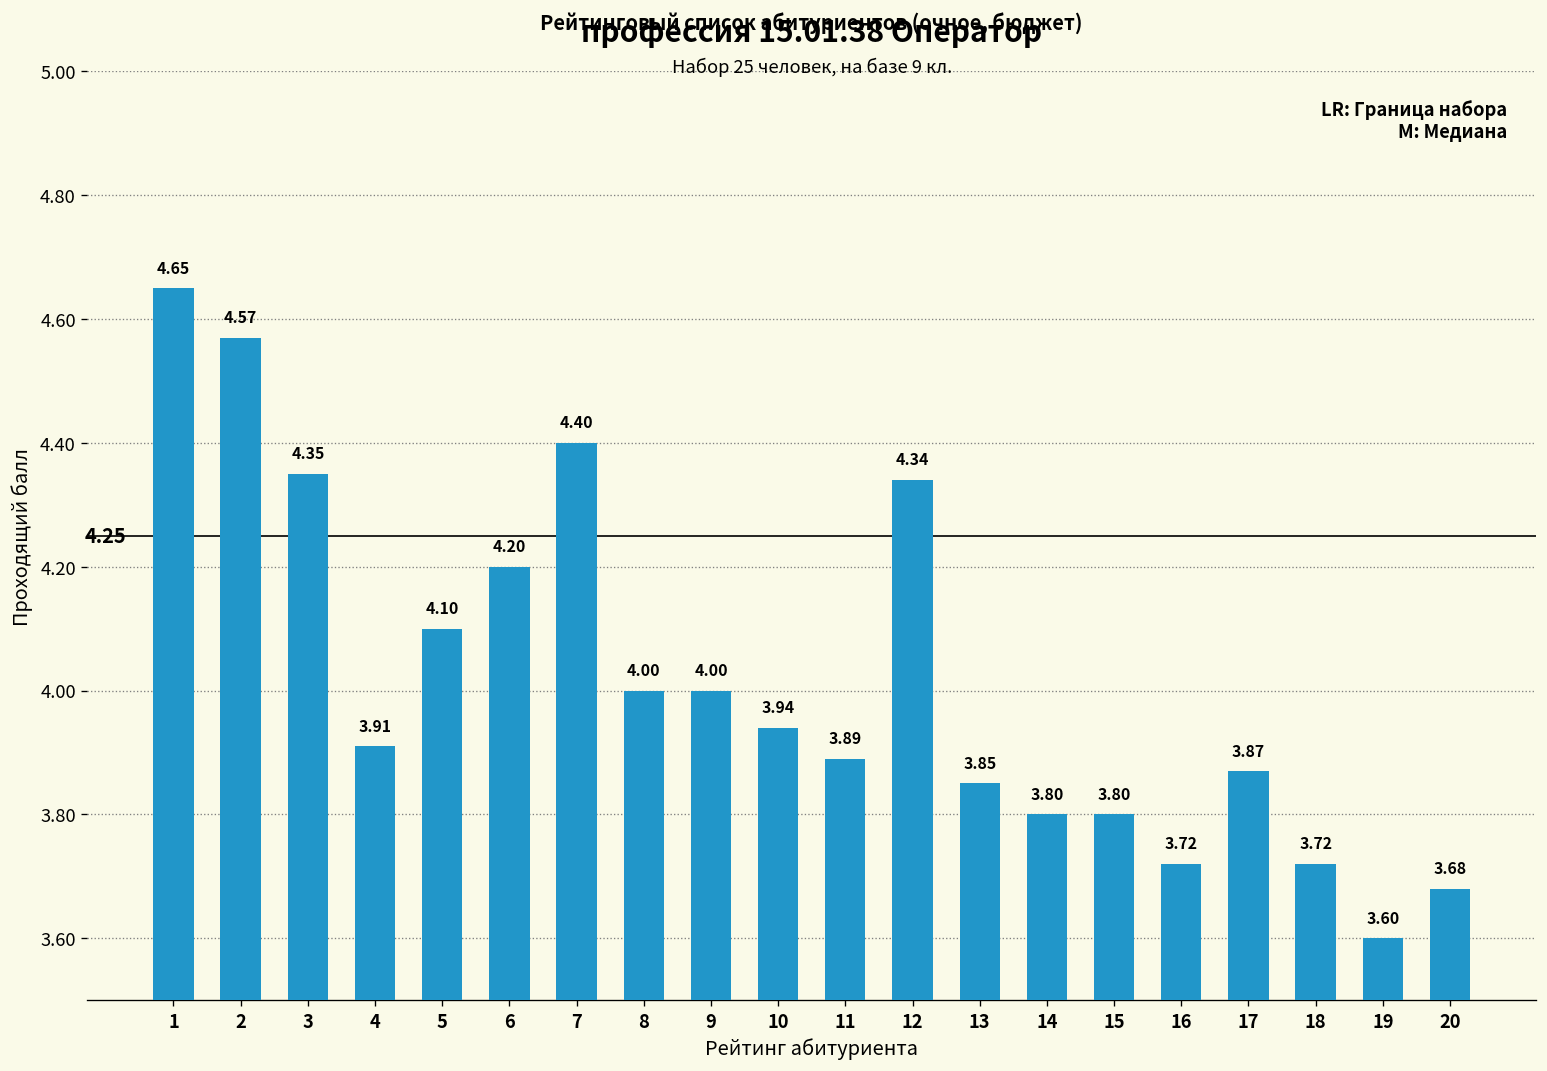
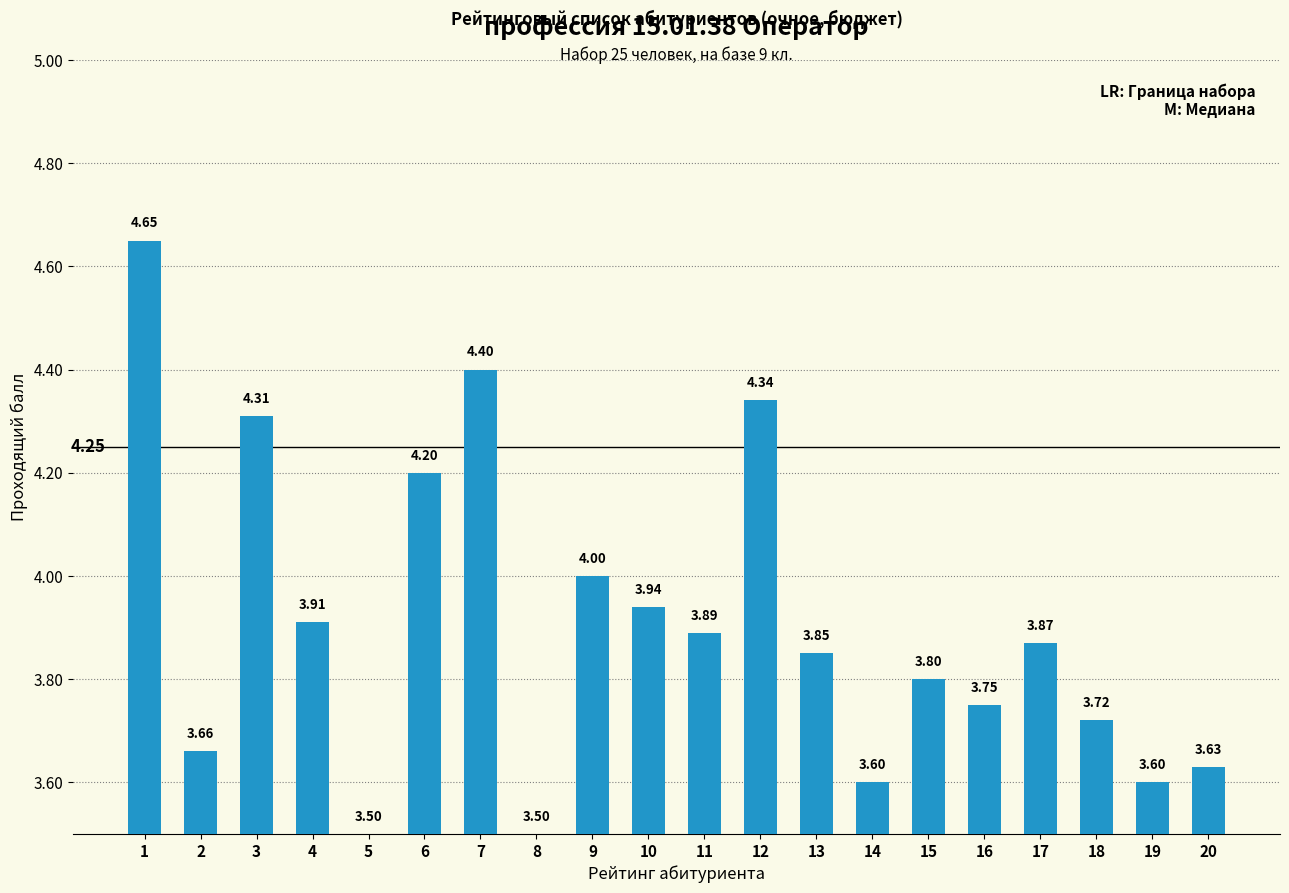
  {
    "1": 4.65,
-   "2": 4.57,
-   "3": 4.35,
+   "2": 3.66,
+   "3": 4.31,
    "4": 3.91,
-   "5": 4.10,
+   "5": 3.50,
    "6": 4.20,
    "7": 4.40,
-   "8": 4.00,
+   "8": 3.50,
    "9": 4.00,
    "10": 3.94,
    "11": 3.89,
    "12": 4.34,
    "13": 3.85,
-   "14": 3.80,
+   "14": 3.60,
    "15": 3.80,
-   "16": 3.72,
+   "16": 3.75,
    "17": 3.87,
    "18": 3.72,
    "19": 3.60,
-   "20": 3.68
+   "20": 3.63
  }
